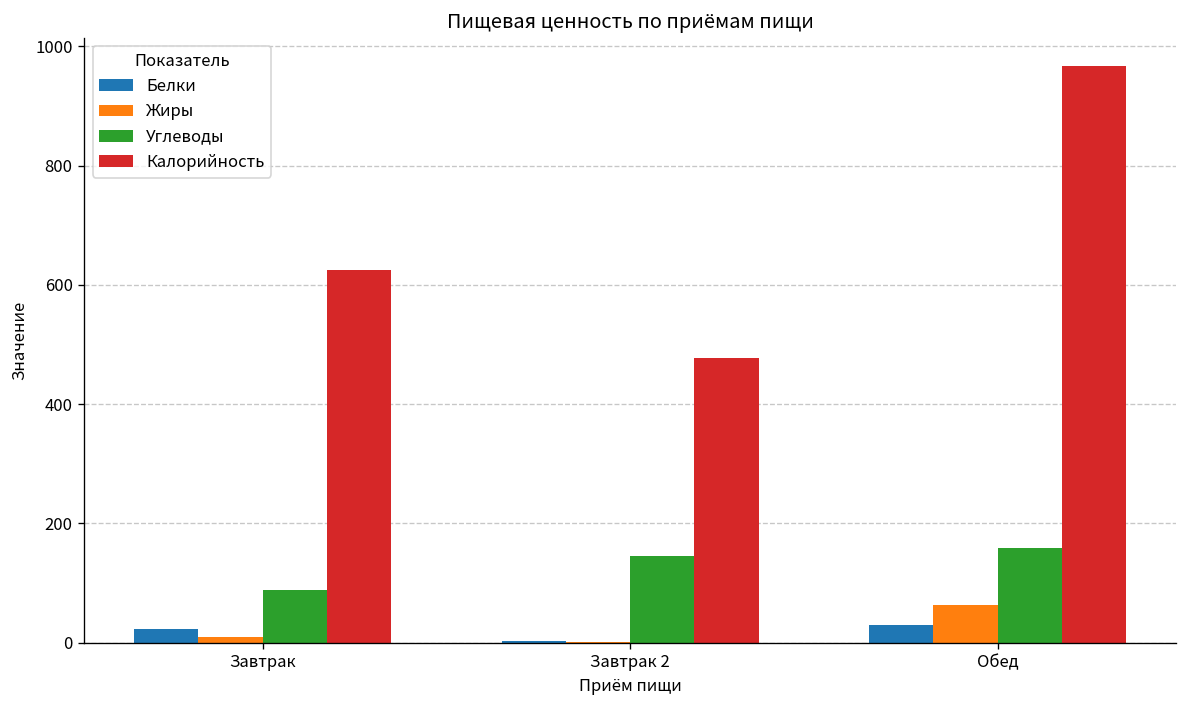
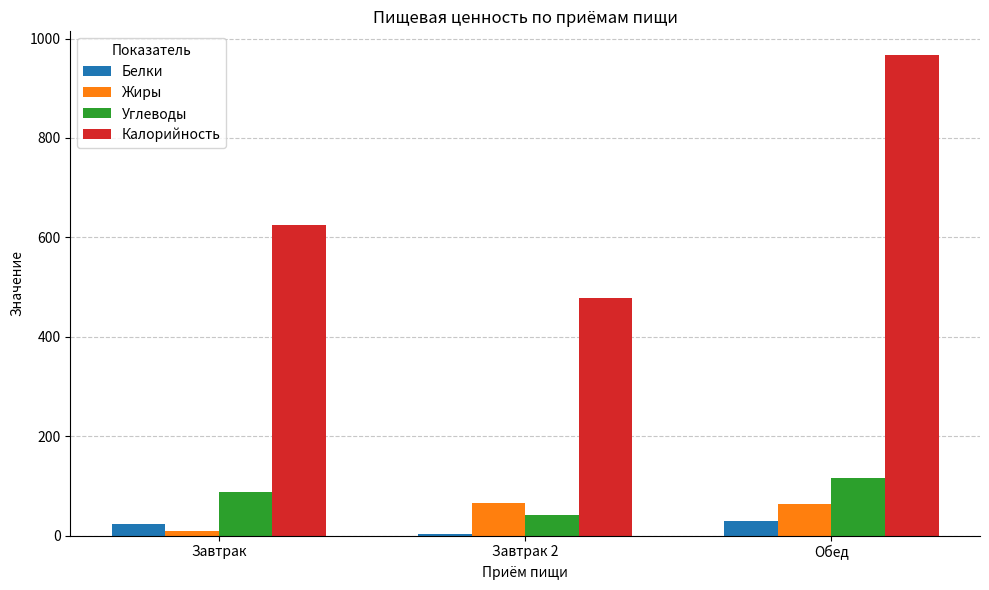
  {
    "Белки": {
      "Завтрак": 20,
      "Обед": 30
    },
    "Жиры": {
      "Завтрак": 10,
-     "Завтрак 2": 0,
+     "Завтрак 2": 70,
      "Обед": 60
    },
    "Углеводы": {
      "Завтрак": 90,
-     "Завтрак 2": 140,
-     "Обед": 160
+     "Завтрак 2": 40,
+     "Обед": 120
    },
    "Калорийность": {
      "Завтрак": 620,
      "Завтрак 2": 480,
      "Обед": 970
    }
  }
